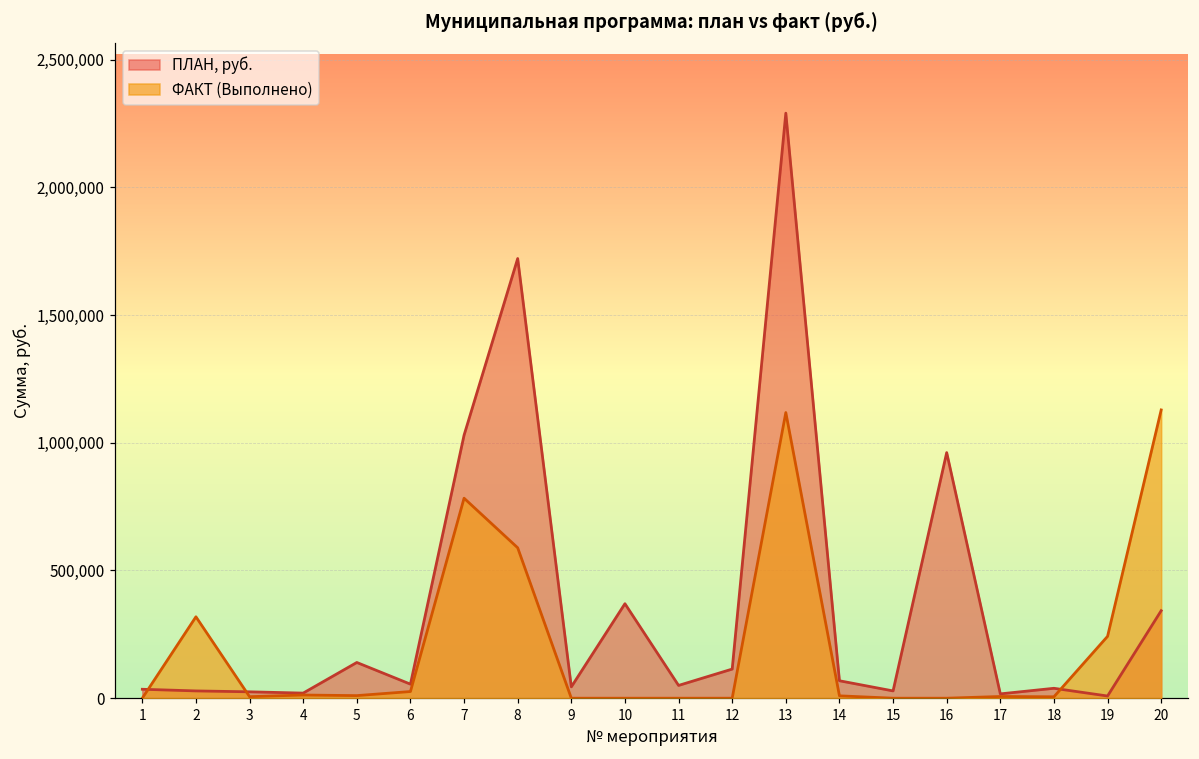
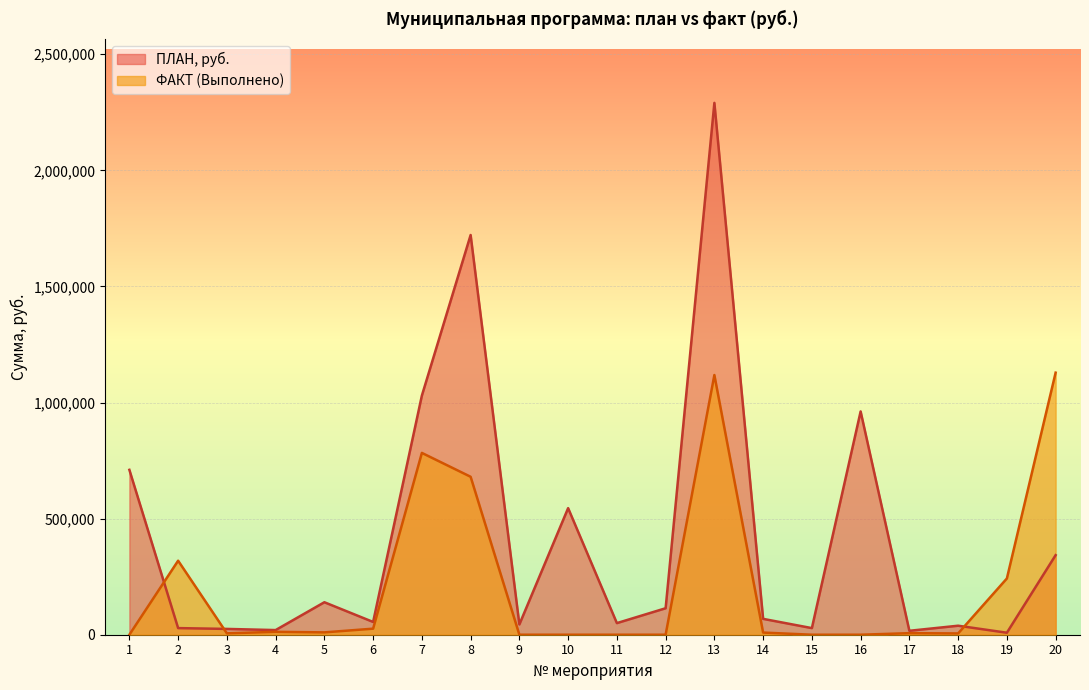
  {
    "ПЛАН, руб.": {
-     "1": "40,000",
+     "1": "710,000",
      "2": "30,000",
      "3": "30,000",
      "5": "140,000",
      "6": "60,000",
      "7": "1,030,000",
      "8": "1,720,000",
      "9": "40,000",
-     "10": "370,000",
+     "10": "550,000",
      "11": "50,000",
      "12": "110,000",
      "13": "2,290,000",
      "14": "70,000",
      "15": "30,000",
      "16": "960,000",
      "18": "40,000",
      "19": "10,000",
      "20": "340,000"
    },
    "ФАКТ (Выполнено)": {
      "1": "0",
      "2": "320,000",
      "3": "10,000",
      "5": "10,000",
      "6": "30,000",
      "7": "780,000",
-     "8": "590,000",
+     "8": "680,000",
      "9": "0",
      "10": "0",
      "11": "0",
      "12": "0",
      "13": "1,120,000",
      "14": "10,000",
      "15": "0",
      "16": "0",
      "18": "10,000",
      "19": "240,000",
      "20": "1,130,000"
    }
  }
